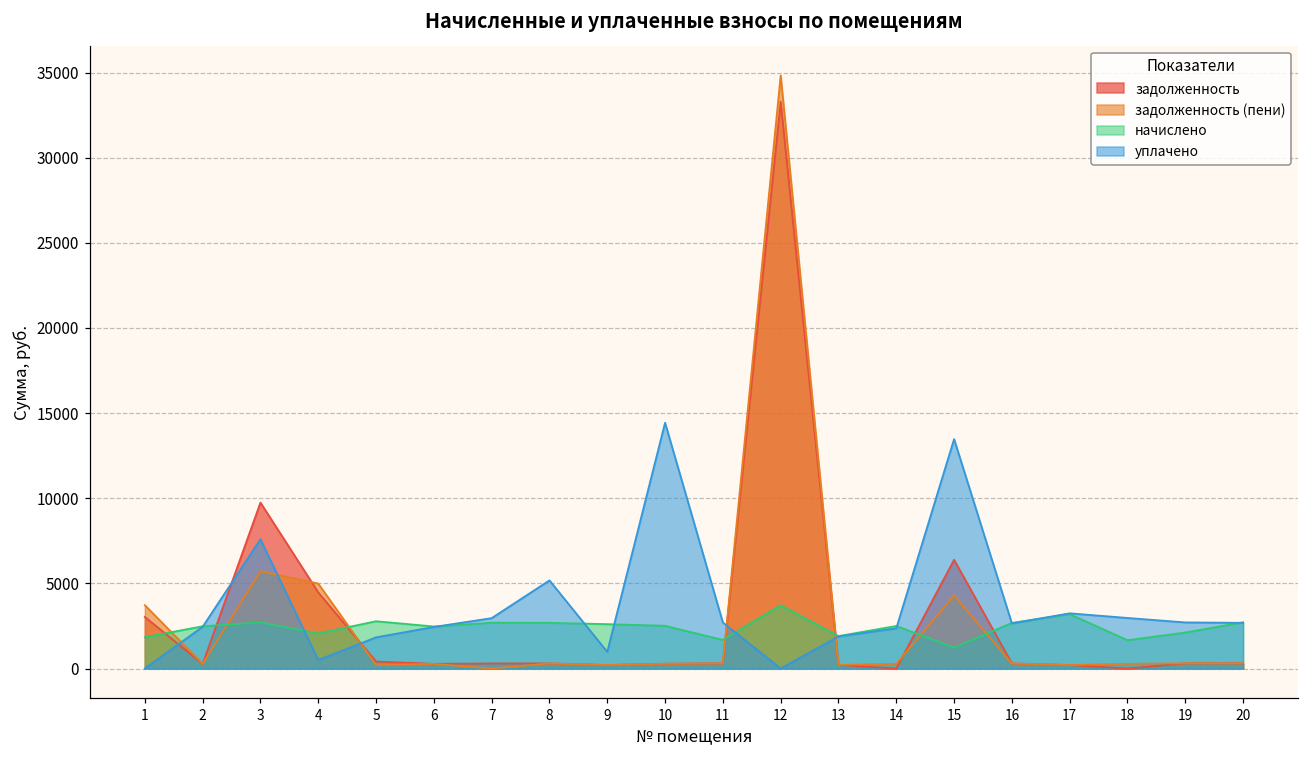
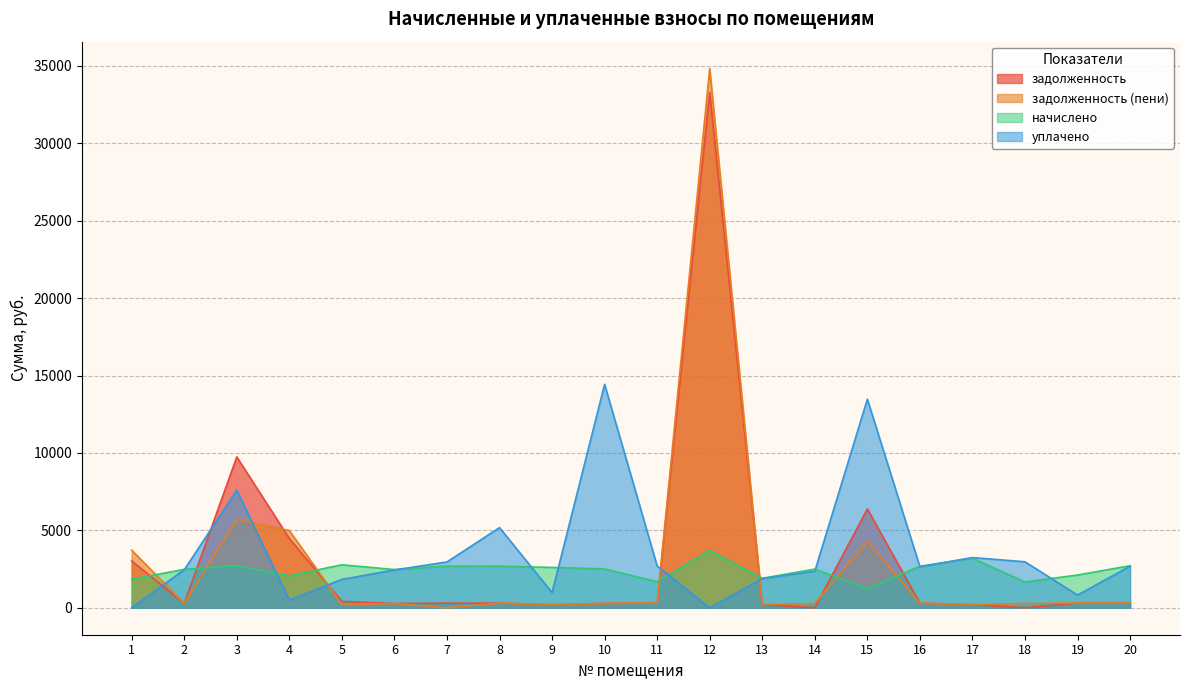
  {
    "начислено": {
      "1": 1800,
      "3": 2700,
      "4": 2100,
      "5": 2800,
      "7": 2700,
      "8": 2700,
      "9": 2600,
      "10": 2500,
      "11": 1700,
      "12": 3700,
      "15": 1200,
      "18": 1700,
      "19": 2100
    },
    "уплачено": {
      "1": 0,
      "3": 7600,
      "4": 500,
      "5": 1800,
      "7": 3000,
      "8": 5200,
      "9": 1000,
      "10": 14400,
      "11": 2700,
      "12": 0,
      "15": 13500,
      "18": 3000,
-     "19": 2700
+     "19": 800
    }
  }
